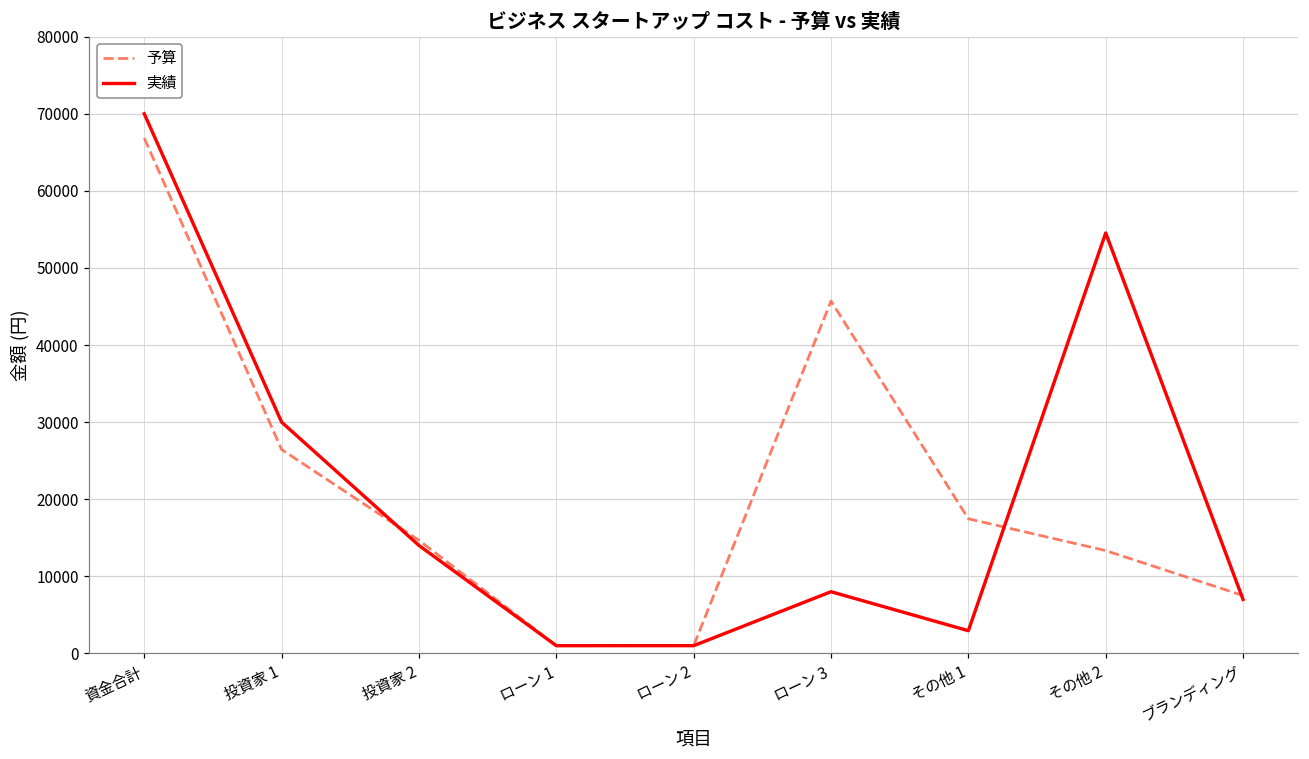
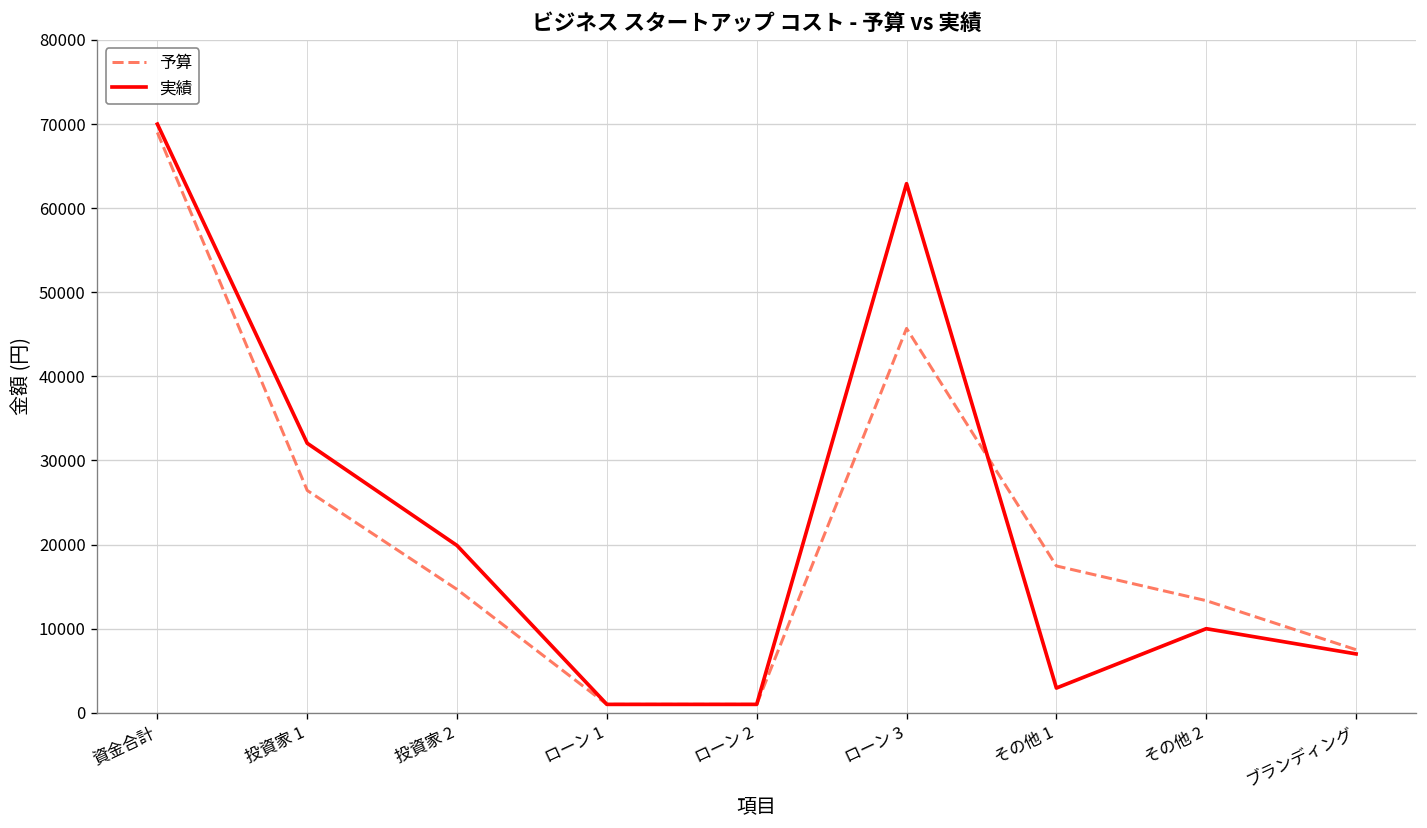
  {
    "予算": {
-     "資金合計": 67000,
+     "資金合計": 69000,
      "投資家 1": 26000,
      "投資家 2": 15000,
      "ローン 3": 46000,
      "その他 1": 17000,
      "その他 2": 13000,
      "ブランディング": 8000
    },
    "実績": {
      "資金合計": 70000,
-     "投資家 1": 30000,
-     "投資家 2": 14000,
-     "ローン 3": 8000,
+     "投資家 1": 32000,
+     "投資家 2": 20000,
+     "ローン 3": 63000,
      "その他 1": 3000,
-     "その他 2": 55000,
+     "その他 2": 10000,
      "ブランディング": 7000
    }
  }
